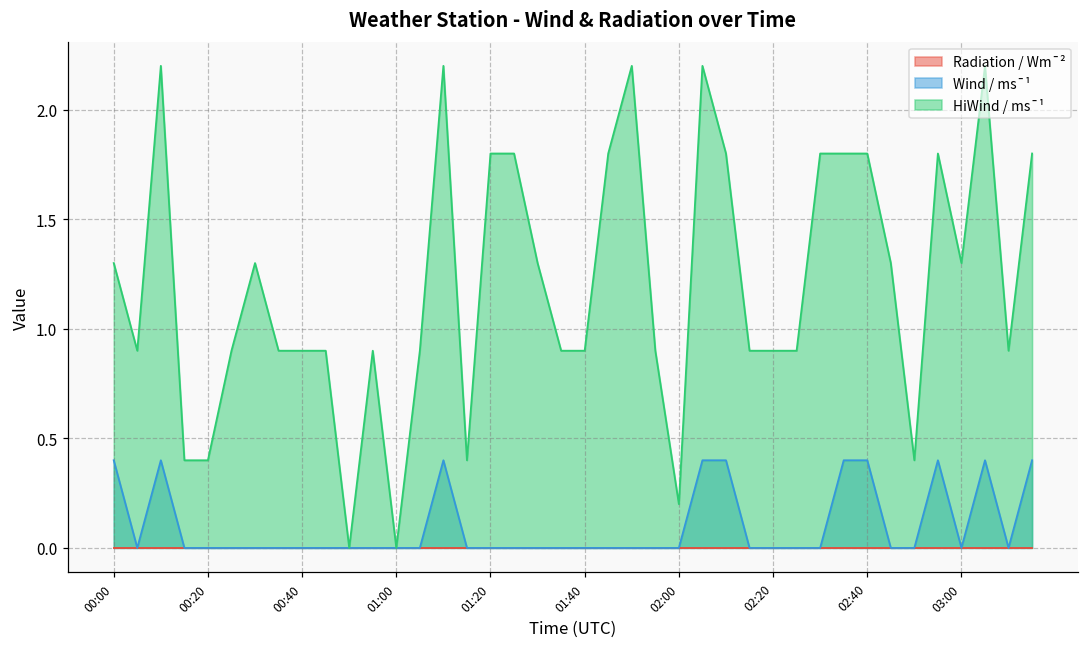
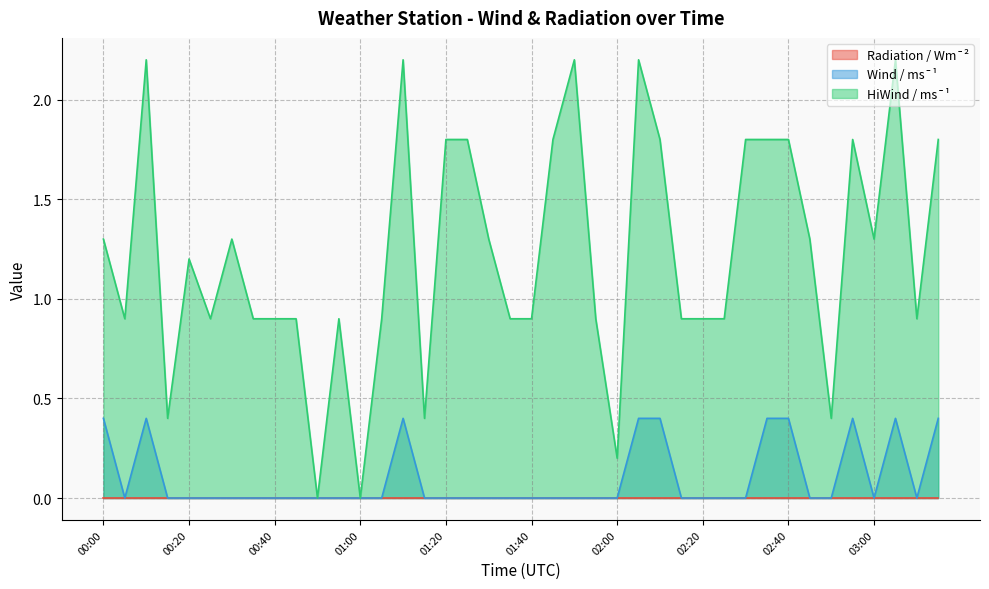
  {
    "Radiation / Wm¯²": {
      "00:00": 0.0,
      "02:40": 0.0
    },
    "Wind / ms¯¹": {
      "00:00": 0.4,
      "02:40": 0.4
    },
    "HiWind / ms¯¹": {
      "00:00": 1.3,
-     "00:20": 0.4,
+     "00:20": 1.2,
      "00:40": 0.9,
      "01:20": 1.8,
      "01:40": 0.9,
      "02:00": 0.2,
      "02:20": 0.9,
      "02:40": 1.8,
      "03:00": 1.3
    }
  }
